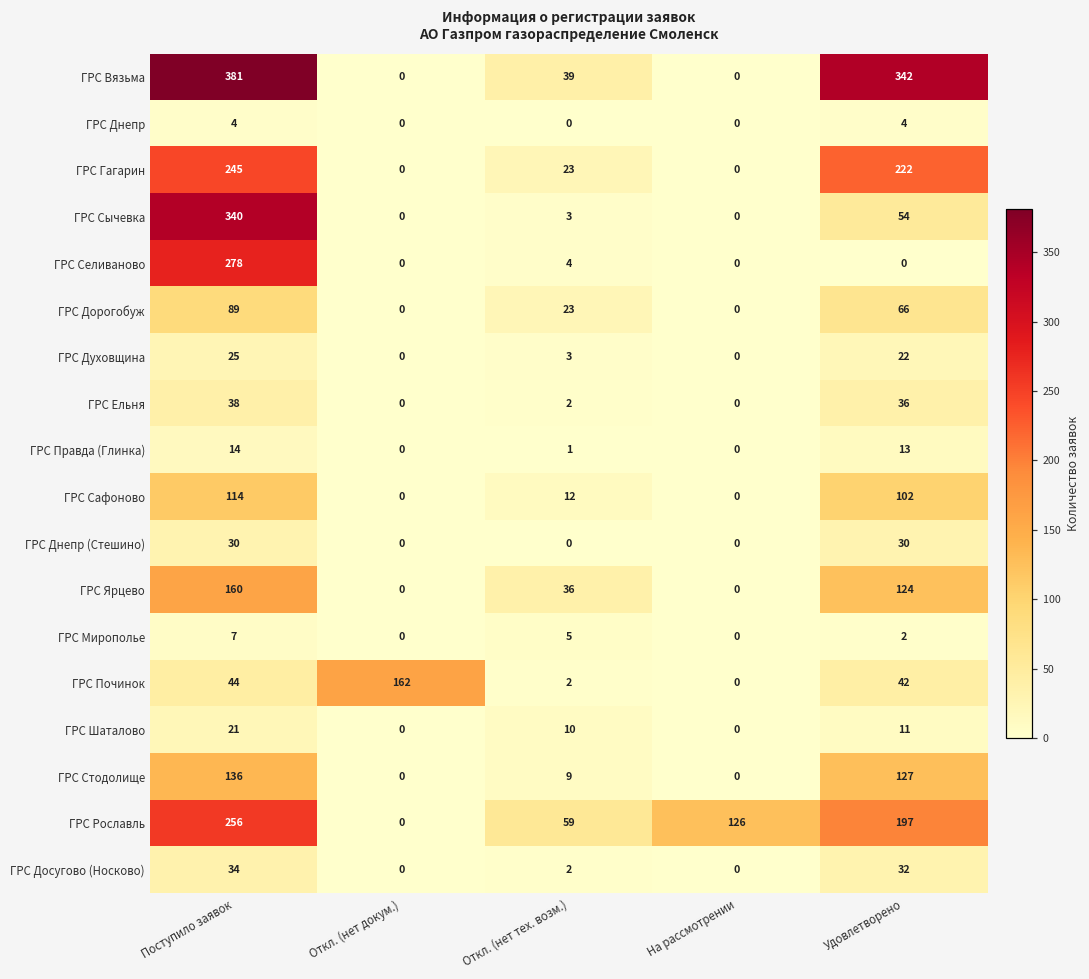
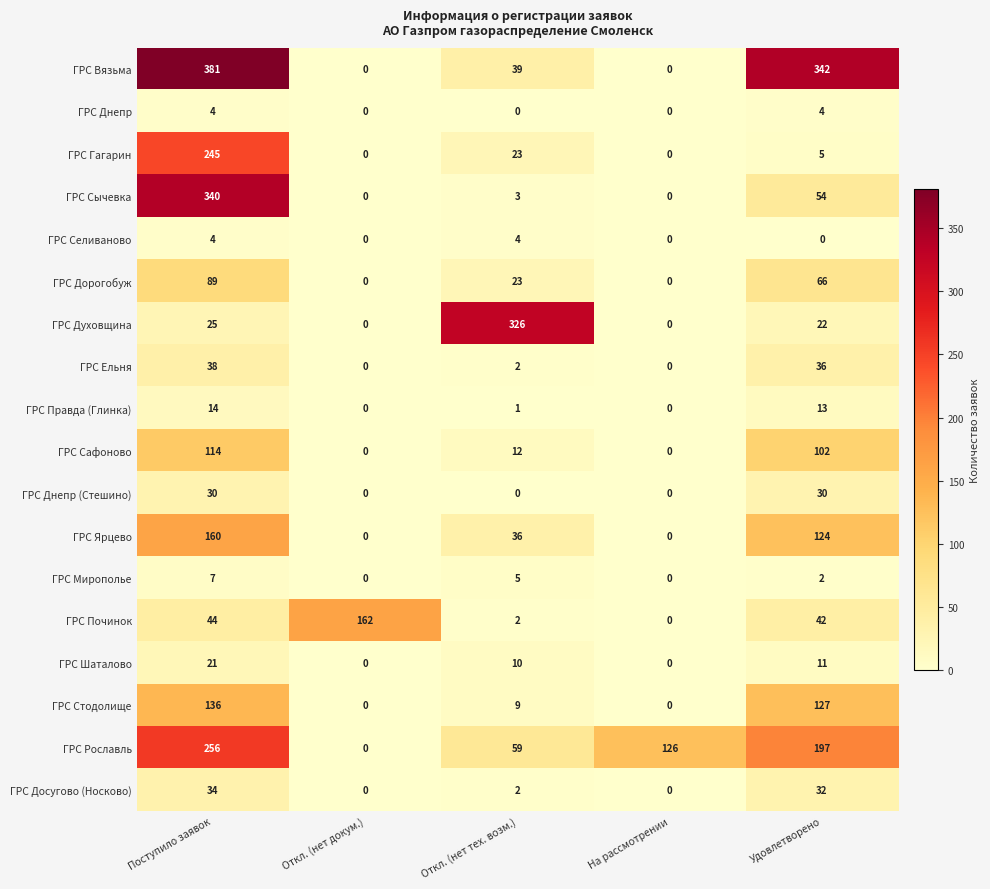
  {
    "ГРС Вязьма": {
      "Поступило заявок": 381,
      "Откл. (нет докум.)": 0,
      "Откл. (нет тех. возм.)": 39,
      "На рассмотрении": 0,
      "Удовлетворено": 342
    },
    "ГРС Днепр": {
      "Поступило заявок": 4,
      "Откл. (нет докум.)": 0,
      "Откл. (нет тех. возм.)": 0,
      "На рассмотрении": 0,
      "Удовлетворено": 4
    },
    "ГРС Гагарин": {
      "Поступило заявок": 245,
      "Откл. (нет докум.)": 0,
      "Откл. (нет тех. возм.)": 23,
      "На рассмотрении": 0,
-     "Удовлетворено": 222
+     "Удовлетворено": 5
    },
    "ГРС Сычевка": {
      "Поступило заявок": 340,
      "Откл. (нет докум.)": 0,
      "Откл. (нет тех. возм.)": 3,
      "На рассмотрении": 0,
      "Удовлетворено": 54
    },
    "ГРС Селиваново": {
-     "Поступило заявок": 278,
+     "Поступило заявок": 4,
      "Откл. (нет докум.)": 0,
      "Откл. (нет тех. возм.)": 4,
      "На рассмотрении": 0,
      "Удовлетворено": 0
    },
    "ГРС Дорогобуж": {
      "Поступило заявок": 89,
      "Откл. (нет докум.)": 0,
      "Откл. (нет тех. возм.)": 23,
      "На рассмотрении": 0,
      "Удовлетворено": 66
    },
    "ГРС Духовщина": {
      "Поступило заявок": 25,
      "Откл. (нет докум.)": 0,
-     "Откл. (нет тех. возм.)": 3,
+     "Откл. (нет тех. возм.)": 326,
      "На рассмотрении": 0,
      "Удовлетворено": 22
    },
    "ГРС Ельня": {
      "Поступило заявок": 38,
      "Откл. (нет докум.)": 0,
      "Откл. (нет тех. возм.)": 2,
      "На рассмотрении": 0,
      "Удовлетворено": 36
    },
    "ГРС Правда (Глинка)": {
      "Поступило заявок": 14,
      "Откл. (нет докум.)": 0,
      "Откл. (нет тех. возм.)": 1,
      "На рассмотрении": 0,
      "Удовлетворено": 13
    },
    "ГРС Сафоново": {
      "Поступило заявок": 114,
      "Откл. (нет докум.)": 0,
      "Откл. (нет тех. возм.)": 12,
      "На рассмотрении": 0,
      "Удовлетворено": 102
    },
    "ГРС Днепр (Стешино)": {
      "Поступило заявок": 30,
      "Откл. (нет докум.)": 0,
      "Откл. (нет тех. возм.)": 0,
      "На рассмотрении": 0,
      "Удовлетворено": 30
    },
    "ГРС Ярцево": {
      "Поступило заявок": 160,
      "Откл. (нет докум.)": 0,
      "Откл. (нет тех. возм.)": 36,
      "На рассмотрении": 0,
      "Удовлетворено": 124
    },
    "ГРС Мирополье": {
      "Поступило заявок": 7,
      "Откл. (нет докум.)": 0,
      "Откл. (нет тех. возм.)": 5,
      "На рассмотрении": 0,
      "Удовлетворено": 2
    },
    "ГРС Починок": {
      "Поступило заявок": 44,
      "Откл. (нет докум.)": 162,
      "Откл. (нет тех. возм.)": 2,
      "На рассмотрении": 0,
      "Удовлетворено": 42
    },
    "ГРС Шаталово": {
      "Поступило заявок": 21,
      "Откл. (нет докум.)": 0,
      "Откл. (нет тех. возм.)": 10,
      "На рассмотрении": 0,
      "Удовлетворено": 11
    },
    "ГРС Стодолище": {
      "Поступило заявок": 136,
      "Откл. (нет докум.)": 0,
      "Откл. (нет тех. возм.)": 9,
      "На рассмотрении": 0,
      "Удовлетворено": 127
    },
    "ГРС Рославль": {
      "Поступило заявок": 256,
      "Откл. (нет докум.)": 0,
      "Откл. (нет тех. возм.)": 59,
      "На рассмотрении": 126,
      "Удовлетворено": 197
    },
    "ГРС Досугово (Носково)": {
      "Поступило заявок": 34,
      "Откл. (нет докум.)": 0,
      "Откл. (нет тех. возм.)": 2,
      "На рассмотрении": 0,
      "Удовлетворено": 32
    }
  }
